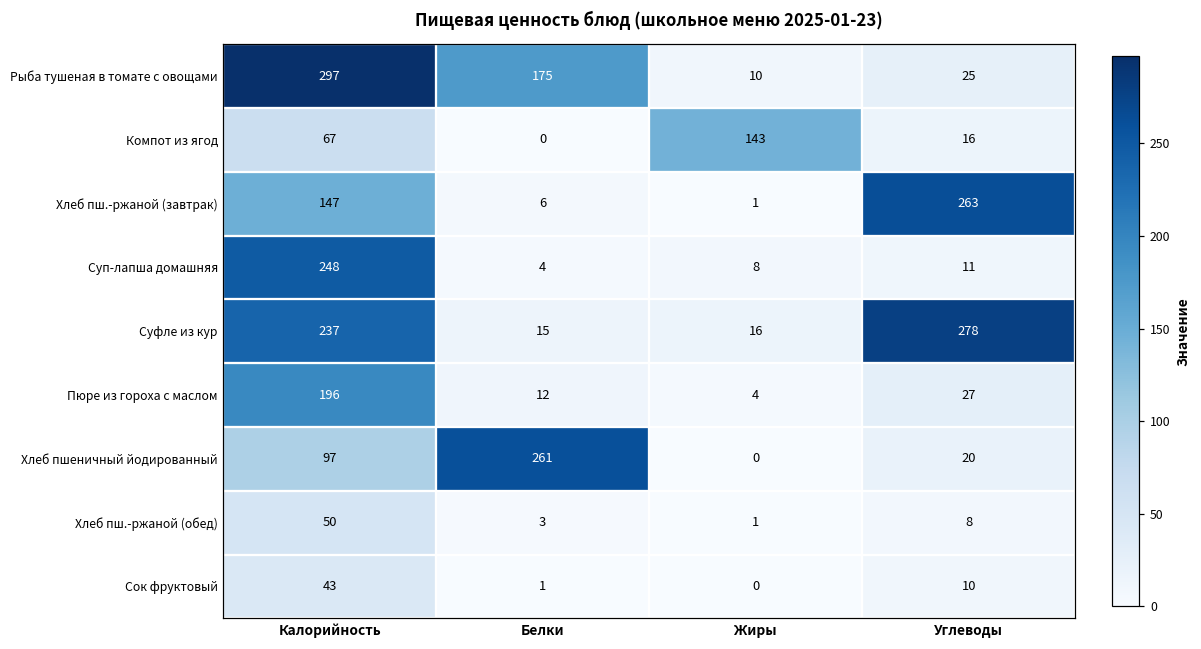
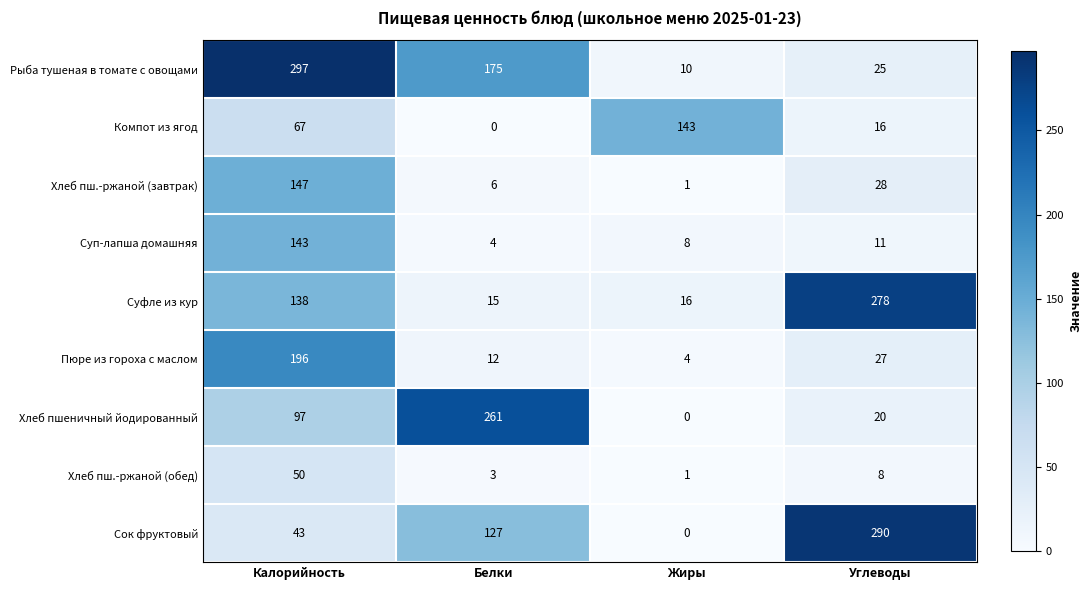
  {
    "Рыба тушеная в томате с овощами": {
      "Калорийность": 297,
      "Белки": 175,
      "Жиры": 10,
      "Углеводы": 25
    },
    "Компот из ягод": {
      "Калорийность": 67,
      "Белки": 0,
      "Жиры": 143,
      "Углеводы": 16
    },
    "Хлеб пш.-ржаной (завтрак)": {
      "Калорийность": 147,
      "Белки": 6,
      "Жиры": 1,
-     "Углеводы": 263
+     "Углеводы": 28
    },
    "Суп-лапша домашняя": {
-     "Калорийность": 248,
+     "Калорийность": 143,
      "Белки": 4,
      "Жиры": 8,
      "Углеводы": 11
    },
    "Суфле из кур": {
-     "Калорийность": 237,
+     "Калорийность": 138,
      "Белки": 15,
      "Жиры": 16,
      "Углеводы": 278
    },
    "Пюре из гороха с маслом": {
      "Калорийность": 196,
      "Белки": 12,
      "Жиры": 4,
      "Углеводы": 27
    },
    "Хлеб пшеничный йодированный": {
      "Калорийность": 97,
      "Белки": 261,
      "Жиры": 0,
      "Углеводы": 20
    },
    "Хлеб пш.-ржаной (обед)": {
      "Калорийность": 50,
      "Белки": 3,
      "Жиры": 1,
      "Углеводы": 8
    },
    "Сок фруктовый": {
      "Калорийность": 43,
-     "Белки": 1,
+     "Белки": 127,
      "Жиры": 0,
-     "Углеводы": 10
+     "Углеводы": 290
    }
  }
